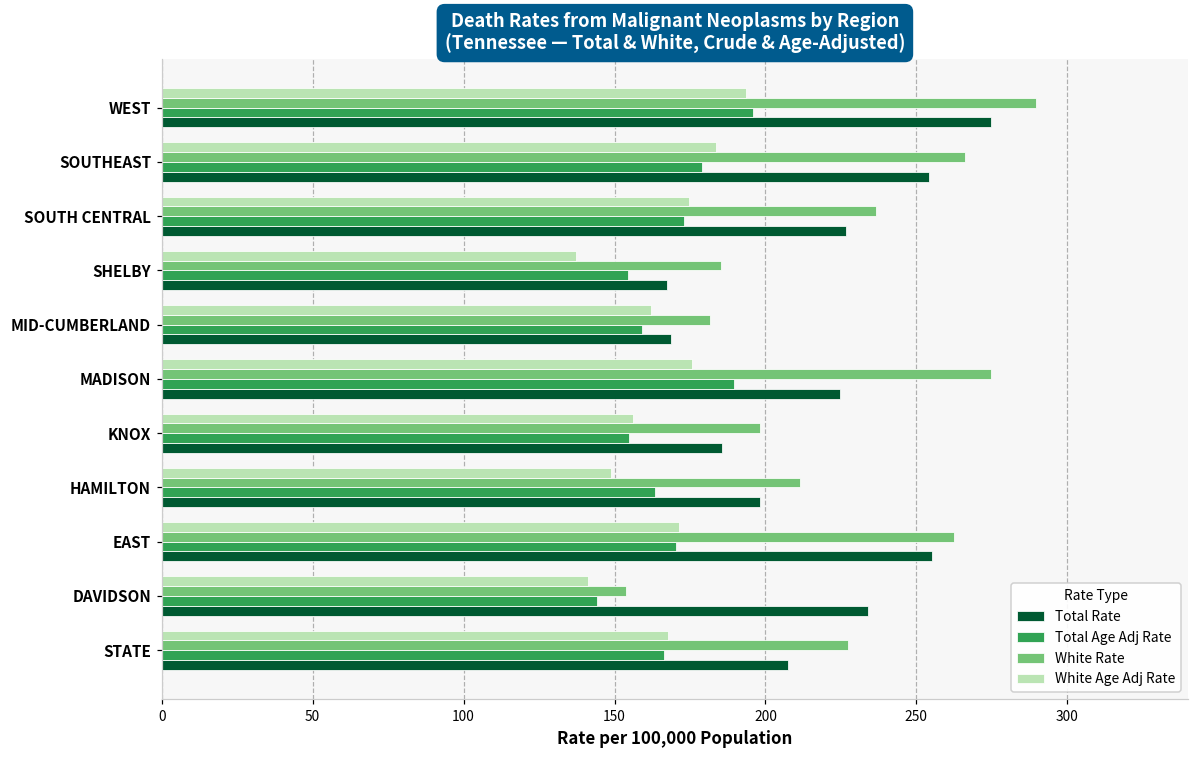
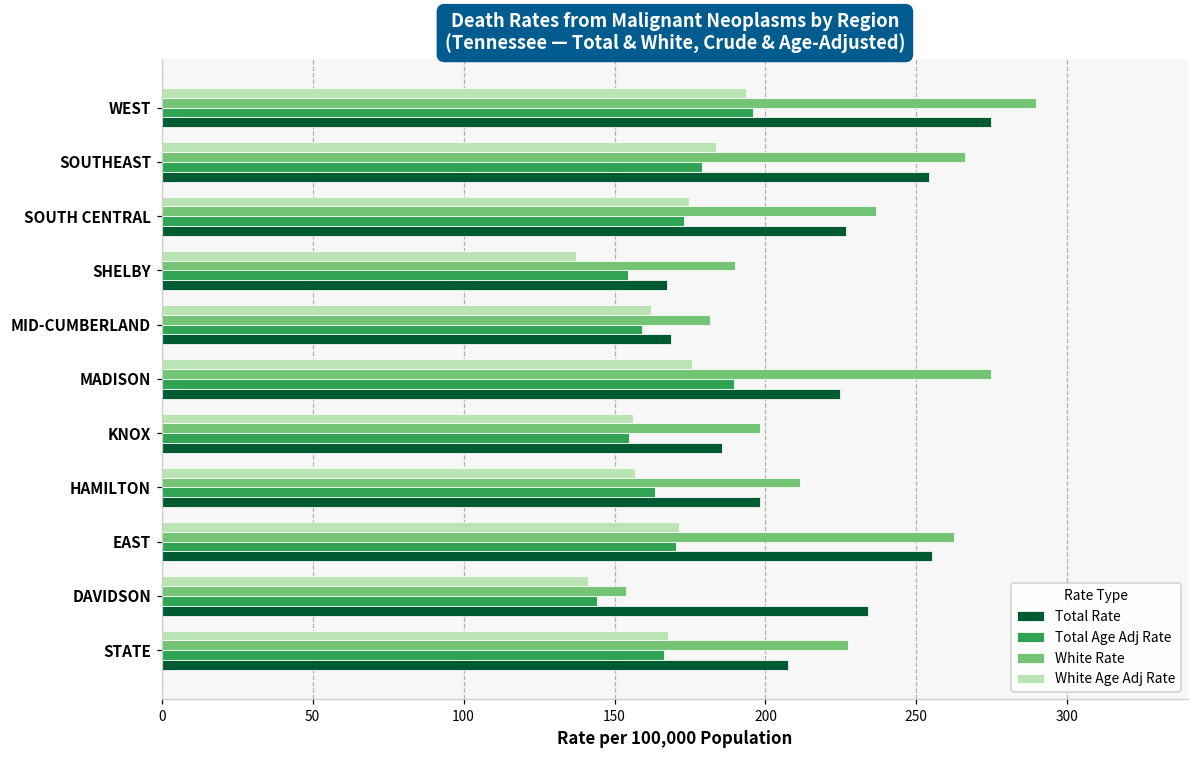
  {
    "Total Rate": {
      "WEST": 275,
      "SOUTHEAST": 254,
      "SOUTH CENTRAL": 227,
      "SHELBY": 167,
      "MID-CUMBERLAND": 169,
      "MADISON": 225,
      "KNOX": 186,
      "HAMILTON": 198,
      "EAST": 255,
      "DAVIDSON": 234,
      "STATE": 208
    },
    "Total Age Adj Rate": {
      "WEST": 196,
      "SOUTHEAST": 179,
      "SOUTH CENTRAL": 173,
      "SHELBY": 155,
      "MID-CUMBERLAND": 159,
      "MADISON": 189,
      "KNOX": 155,
      "HAMILTON": 163,
      "EAST": 170,
      "DAVIDSON": 144,
      "STATE": 166
    },
    "White Rate": {
      "WEST": 290,
      "SOUTHEAST": 266,
      "SOUTH CENTRAL": 237,
-     "SHELBY": 185,
+     "SHELBY": 190,
      "MID-CUMBERLAND": 182,
      "MADISON": 275,
      "KNOX": 198,
      "HAMILTON": 212,
      "EAST": 262,
      "DAVIDSON": 154,
      "STATE": 227
    },
    "White Age Adj Rate": {
      "WEST": 194,
      "SOUTHEAST": 184,
      "SOUTH CENTRAL": 175,
      "SHELBY": 137,
      "MID-CUMBERLAND": 162,
      "MADISON": 176,
      "KNOX": 156,
-     "HAMILTON": 149,
+     "HAMILTON": 157,
      "EAST": 172,
      "DAVIDSON": 141,
      "STATE": 168
    }
  }
